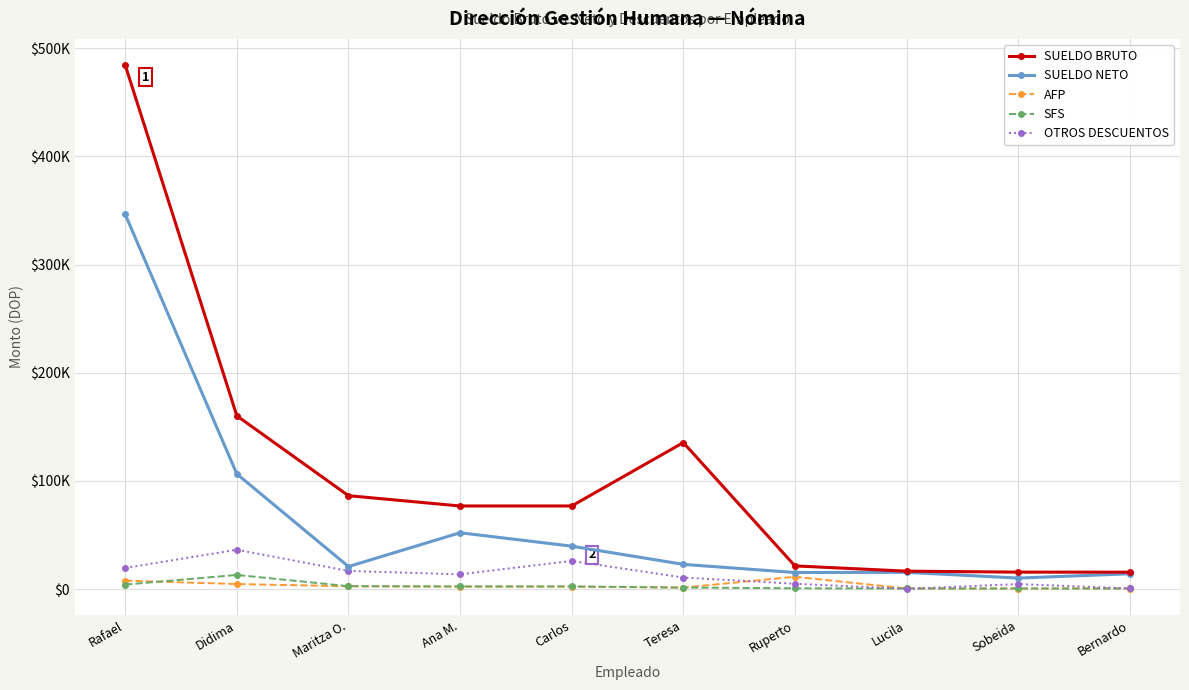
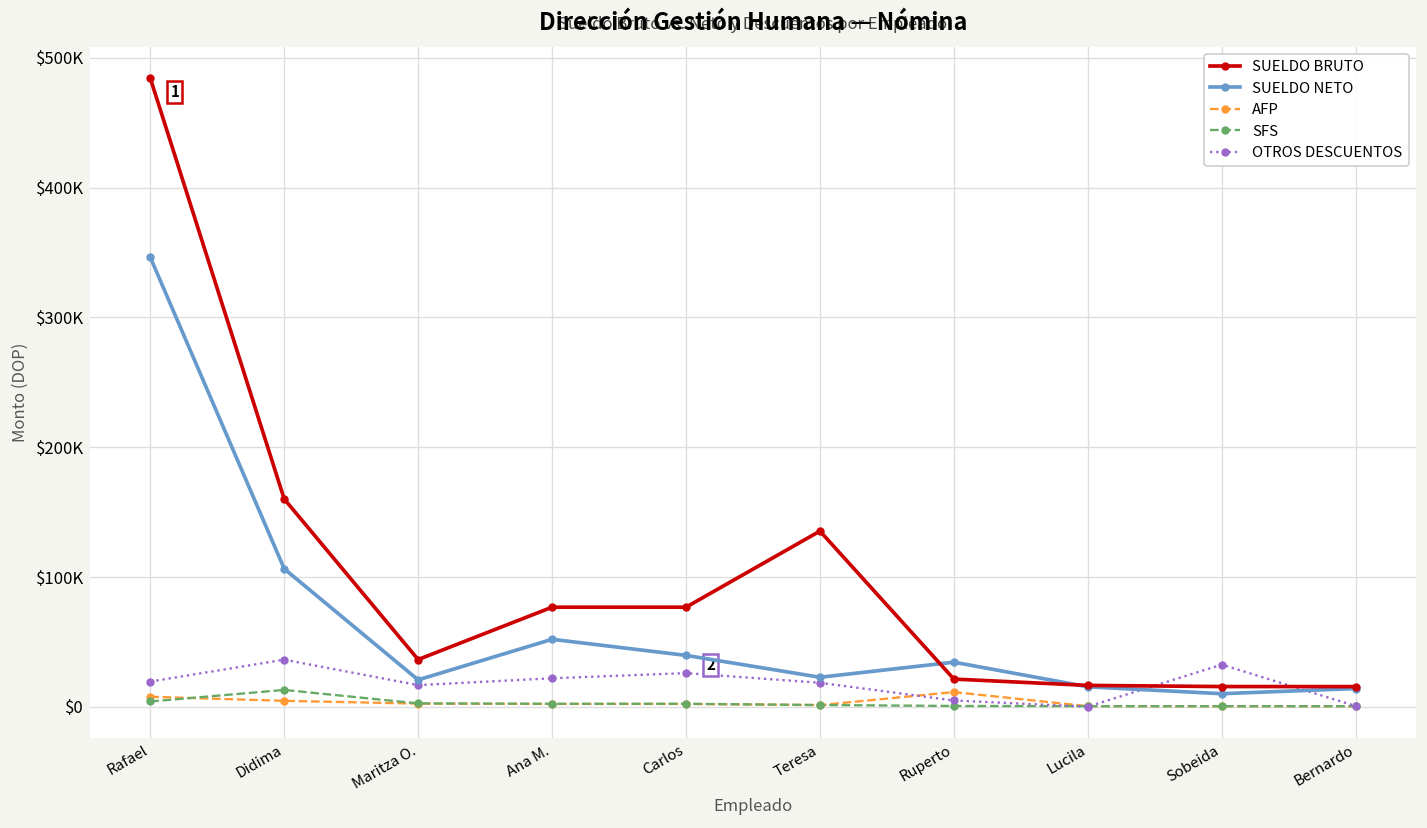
  {
    "SUELDO BRUTO": {
      "Didima": "$160000",
-     "Maritza O.": "$86000",
+     "Maritza O.": "$36000",
      "Ana M.": "$77000",
      "Carlos": "$77000",
      "Teresa": "$135000",
      "Ruperto": "$21000",
      "Sobeida": "$16000"
    },
    "SUELDO NETO": {
      "Rafael": "$346000",
      "Didima": "$106000",
      "Maritza O.": "$21000",
      "Ana M.": "$52000",
      "Teresa": "$23000",
-     "Ruperto": "$15000",
+     "Ruperto": "$34000",
      "Sobeida": "$10000"
    },
    "AFP": {
      "Rafael": "$8000",
      "Didima": "$5000",
      "Ruperto": "$11000"
    },
    "SFS": {
      "Rafael": "$4000",
      "Didima": "$13000",
      "Ruperto": "$1000"
    },
    "OTROS DESCUENTOS": {
      "Rafael": "$19000",
      "Didima": "$36000",
      "Maritza O.": "$17000",
-     "Ana M.": "$14000",
-     "Teresa": "$11000",
+     "Ana M.": "$22000",
+     "Teresa": "$19000",
      "Ruperto": "$5000",
-     "Sobeida": "$5000"
+     "Sobeida": "$33000"
    }
  }
